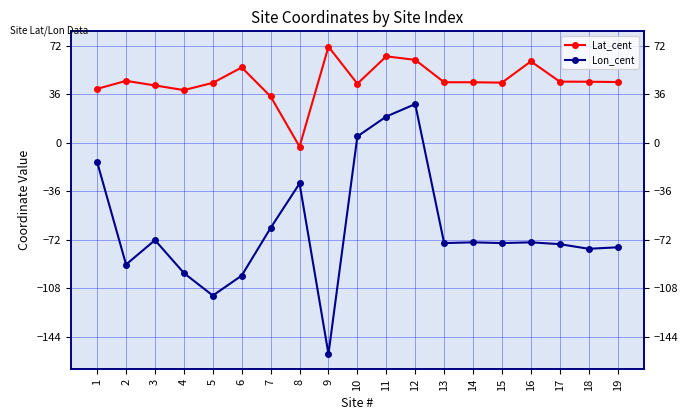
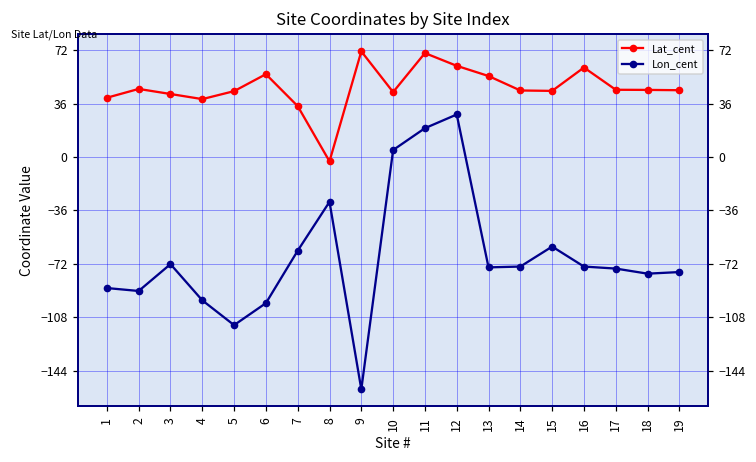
  {
    "Lat_cent": {
      "1": 40,
      "2": 46,
      "3": 43,
      "4": 39,
      "5": 44,
      "6": 56,
      "7": 34,
      "8": -3,
      "9": 71,
      "10": 44,
-     "11": 64,
+     "11": 70,
      "12": 62,
-     "13": 45,
+     "13": 55,
      "14": 45,
      "15": 45,
      "16": 60,
      "17": 45,
      "18": 45,
      "19": 45
    },
    "Lon_cent": {
-     "1": -14,
+     "1": -88,
      "2": -90,
      "3": -72,
      "4": -97,
      "5": -113,
      "6": -98,
      "7": -63,
      "8": -30,
      "9": -157,
      "10": 5,
      "11": 19,
      "12": 29,
      "13": -74,
      "14": -74,
-     "15": -74,
+     "15": -60,
      "16": -74,
      "17": -75,
      "18": -79,
      "19": -78
    }
  }
